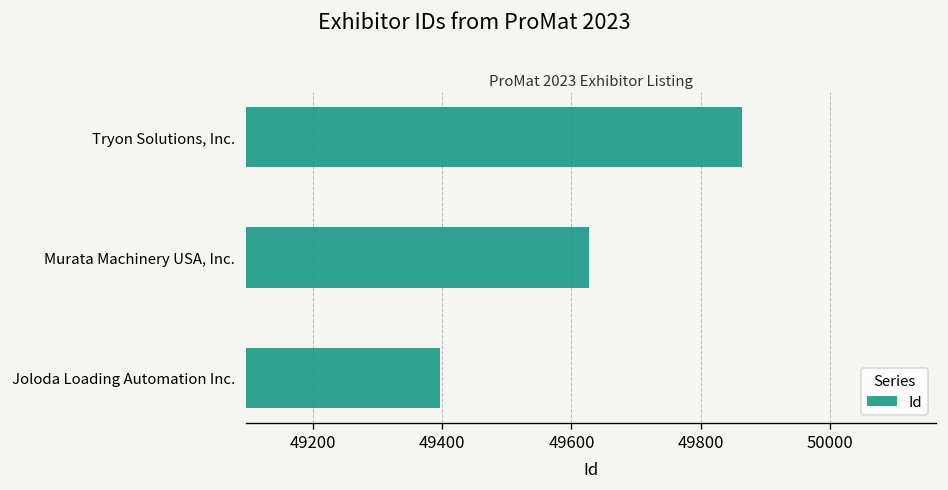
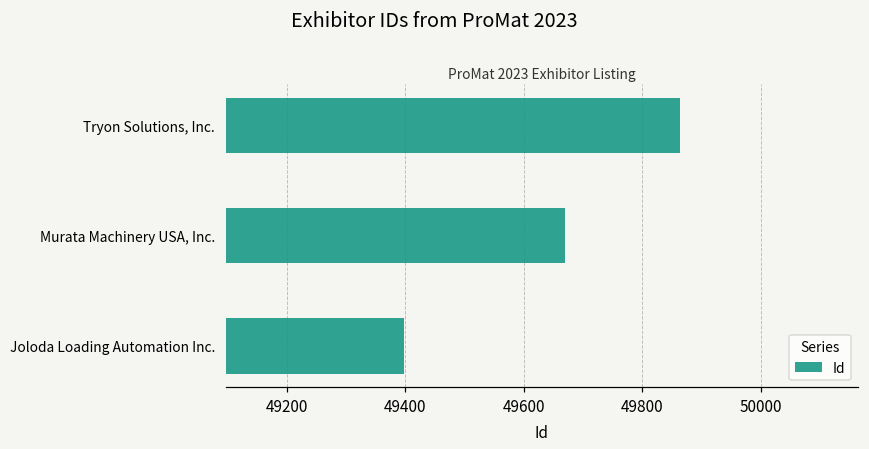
  {
    "Tryon Solutions, Inc.": 49860,
-   "Murata Machinery USA, Inc.": 49630,
+   "Murata Machinery USA, Inc.": 49670,
    "Joloda Loading Automation Inc.": 49400
  }
